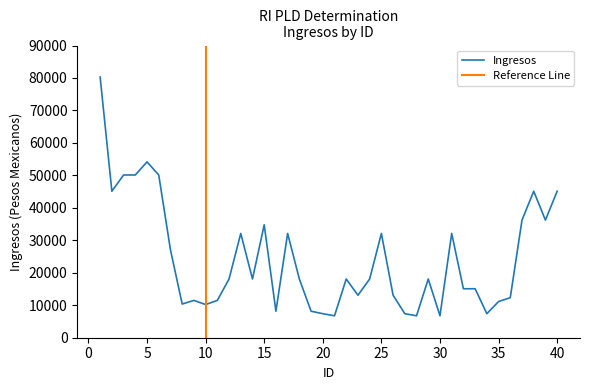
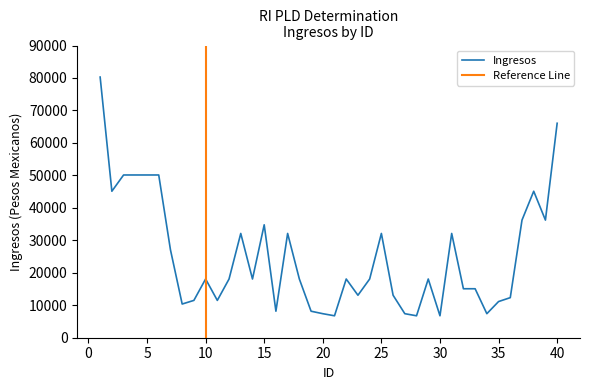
  {
-   "5": 54000,
-   "10": 10000,
+   "5": 50000,
+   "10": 18000,
    "15": 35000,
    "20": 7000,
    "25": 32000,
    "30": 7000,
    "35": 11000,
-   "40": 45000
+   "40": 66000
  }
